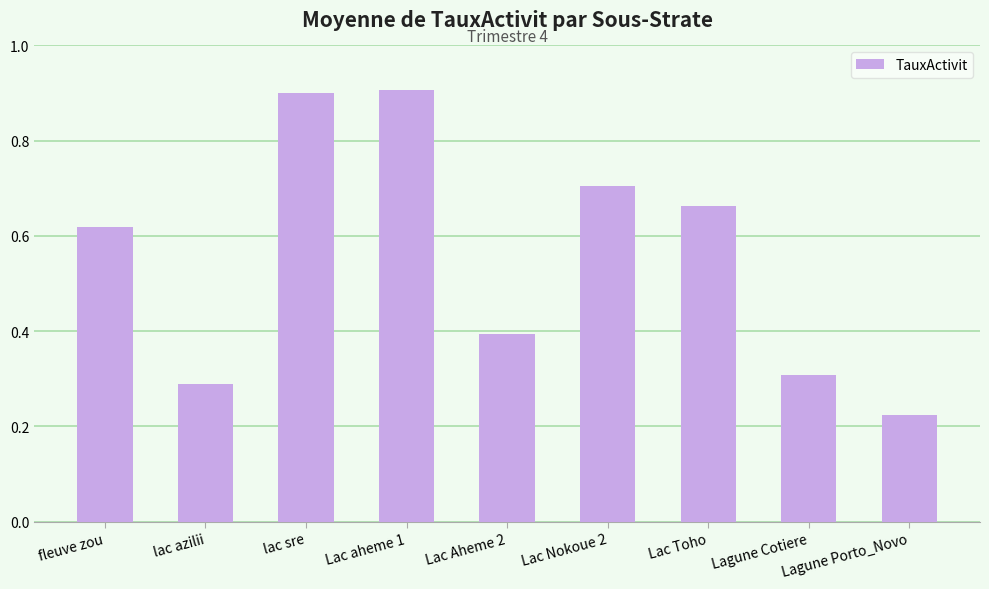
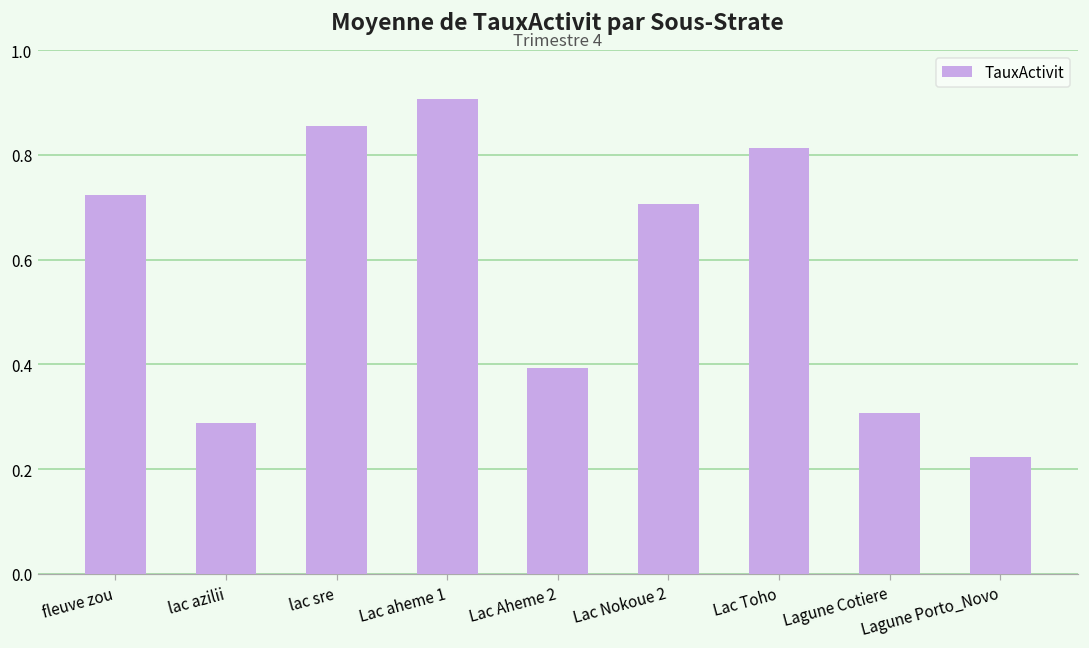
  {
-   "fleuve zou": 0.62,
+   "fleuve zou": 0.72,
    "lac azilii": 0.29,
-   "lac sre": 0.90,
+   "lac sre": 0.85,
    "Lac aheme 1": 0.91,
    "Lac Aheme 2": 0.39,
    "Lac Nokoue 2": 0.71,
-   "Lac Toho": 0.66,
+   "Lac Toho": 0.81,
    "Lagune Cotiere": 0.31,
    "Lagune Porto_Novo": 0.22
  }
